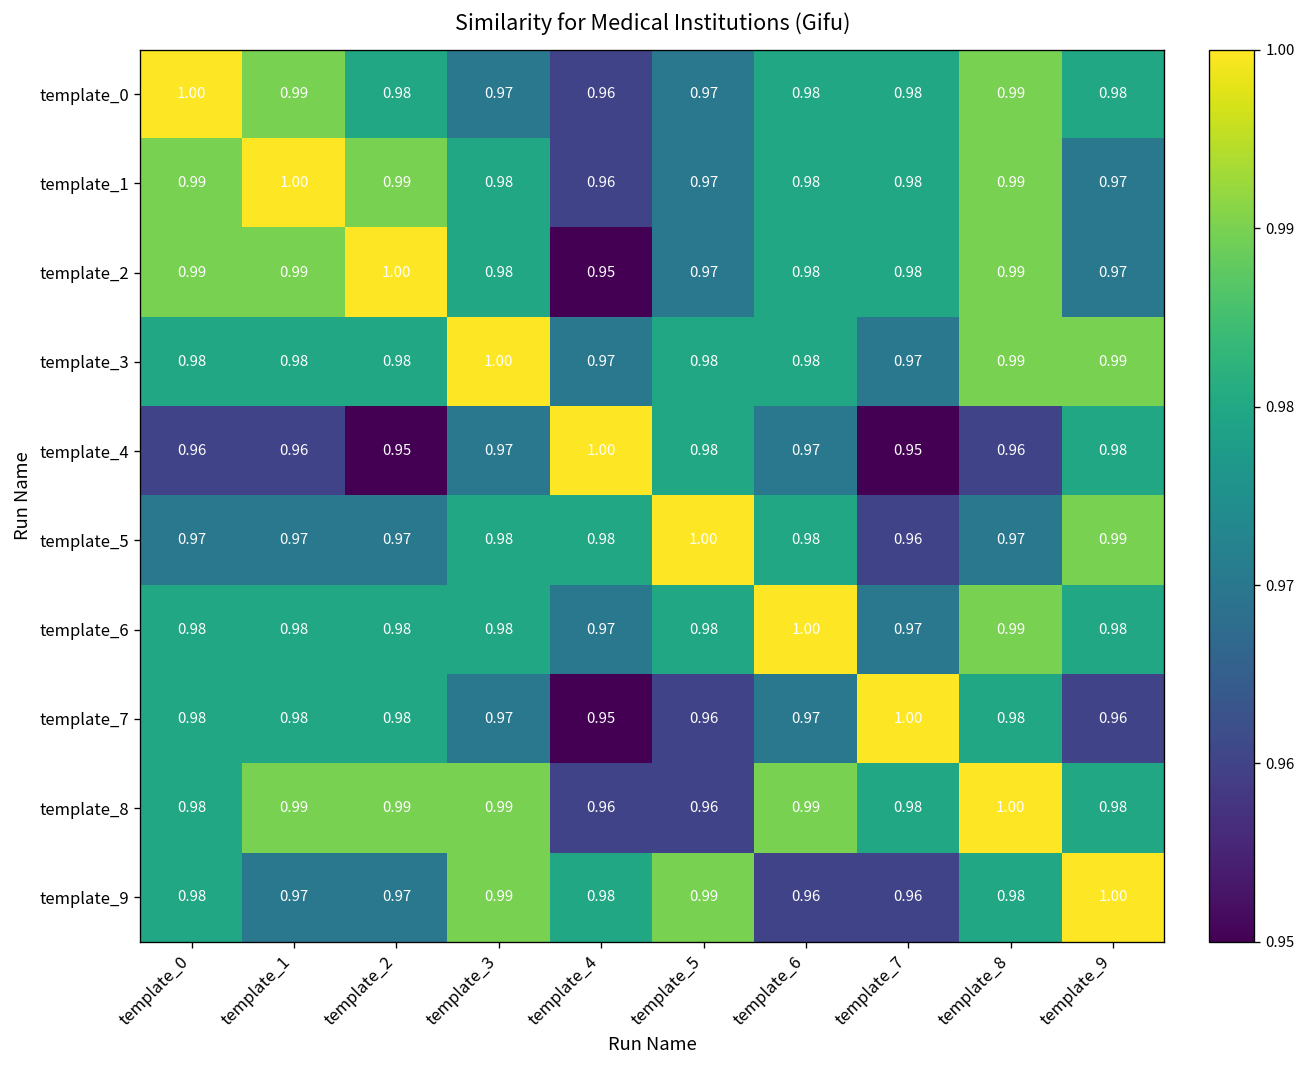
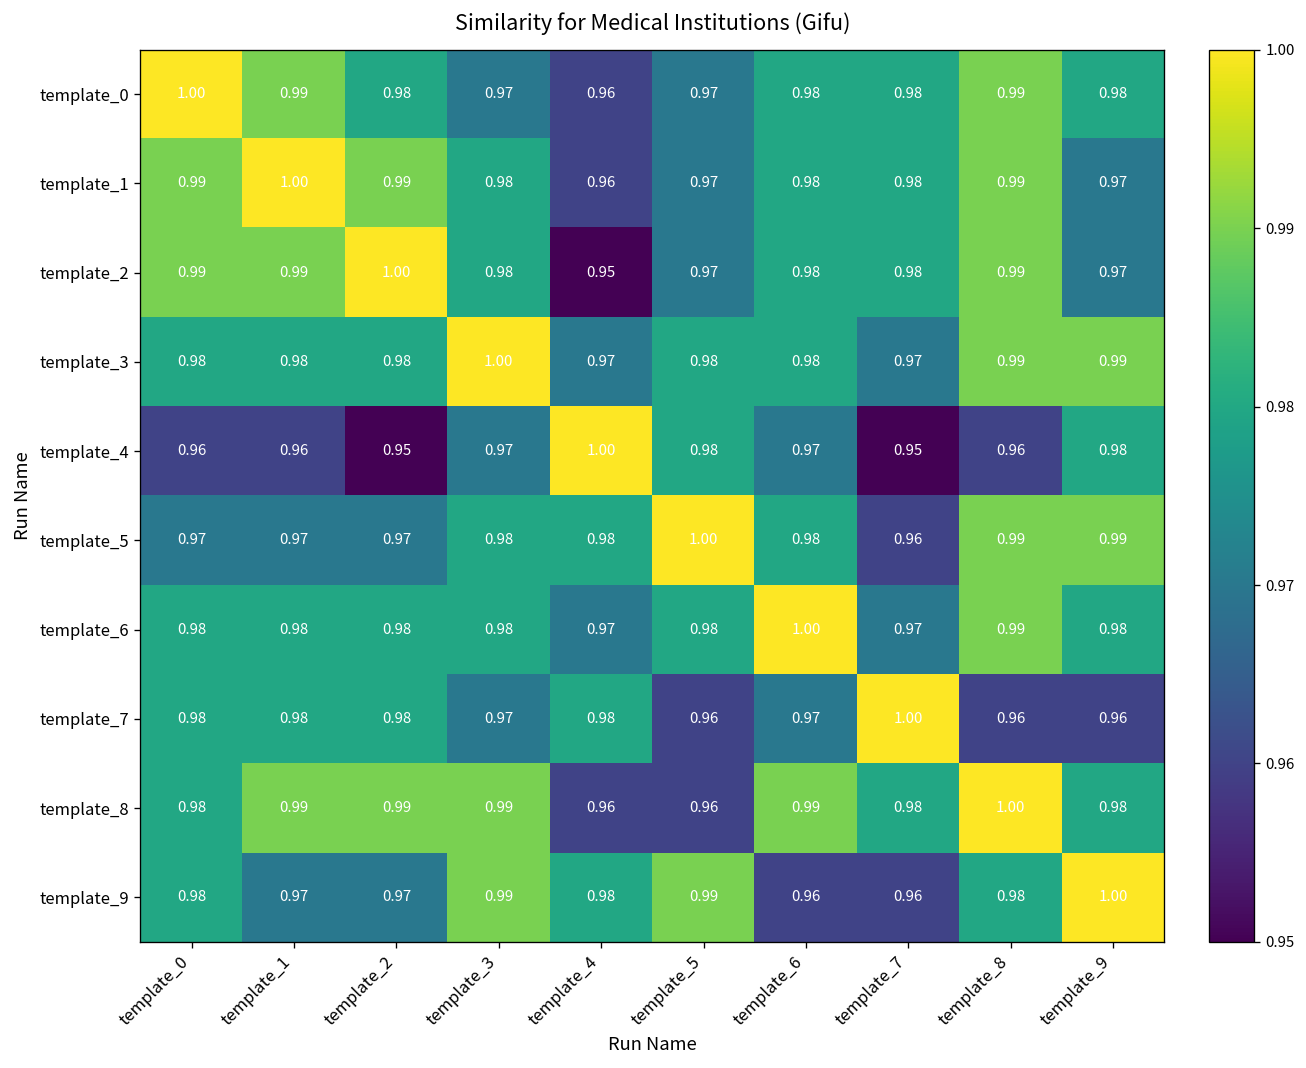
  {
    "template_0": {
      "template_0": 1.00,
      "template_1": 0.99,
      "template_2": 0.98,
      "template_3": 0.97,
      "template_4": 0.96,
      "template_5": 0.97,
      "template_6": 0.98,
      "template_7": 0.98,
      "template_8": 0.99,
      "template_9": 0.98
    },
    "template_1": {
      "template_0": 0.99,
      "template_1": 1.00,
      "template_2": 0.99,
      "template_3": 0.98,
      "template_4": 0.96,
      "template_5": 0.97,
      "template_6": 0.98,
      "template_7": 0.98,
      "template_8": 0.99,
      "template_9": 0.97
    },
    "template_2": {
      "template_0": 0.99,
      "template_1": 0.99,
      "template_2": 1.00,
      "template_3": 0.98,
      "template_4": 0.95,
      "template_5": 0.97,
      "template_6": 0.98,
      "template_7": 0.98,
      "template_8": 0.99,
      "template_9": 0.97
    },
    "template_3": {
      "template_0": 0.98,
      "template_1": 0.98,
      "template_2": 0.98,
      "template_3": 1.00,
      "template_4": 0.97,
      "template_5": 0.98,
      "template_6": 0.98,
      "template_7": 0.97,
      "template_8": 0.99,
      "template_9": 0.99
    },
    "template_4": {
      "template_0": 0.96,
      "template_1": 0.96,
      "template_2": 0.95,
      "template_3": 0.97,
      "template_4": 1.00,
      "template_5": 0.98,
      "template_6": 0.97,
      "template_7": 0.95,
      "template_8": 0.96,
      "template_9": 0.98
    },
    "template_5": {
      "template_0": 0.97,
      "template_1": 0.97,
      "template_2": 0.97,
      "template_3": 0.98,
      "template_4": 0.98,
      "template_5": 1.00,
      "template_6": 0.98,
      "template_7": 0.96,
-     "template_8": 0.97,
+     "template_8": 0.99,
      "template_9": 0.99
    },
    "template_6": {
      "template_0": 0.98,
      "template_1": 0.98,
      "template_2": 0.98,
      "template_3": 0.98,
      "template_4": 0.97,
      "template_5": 0.98,
      "template_6": 1.00,
      "template_7": 0.97,
      "template_8": 0.99,
      "template_9": 0.98
    },
    "template_7": {
      "template_0": 0.98,
      "template_1": 0.98,
      "template_2": 0.98,
      "template_3": 0.97,
-     "template_4": 0.95,
+     "template_4": 0.98,
      "template_5": 0.96,
      "template_6": 0.97,
      "template_7": 1.00,
-     "template_8": 0.98,
+     "template_8": 0.96,
      "template_9": 0.96
    },
    "template_8": {
      "template_0": 0.98,
      "template_1": 0.99,
      "template_2": 0.99,
      "template_3": 0.99,
      "template_4": 0.96,
      "template_5": 0.96,
      "template_6": 0.99,
      "template_7": 0.98,
      "template_8": 1.00,
      "template_9": 0.98
    },
    "template_9": {
      "template_0": 0.98,
      "template_1": 0.97,
      "template_2": 0.97,
      "template_3": 0.99,
      "template_4": 0.98,
      "template_5": 0.99,
      "template_6": 0.96,
      "template_7": 0.96,
      "template_8": 0.98,
      "template_9": 1.00
    }
  }
